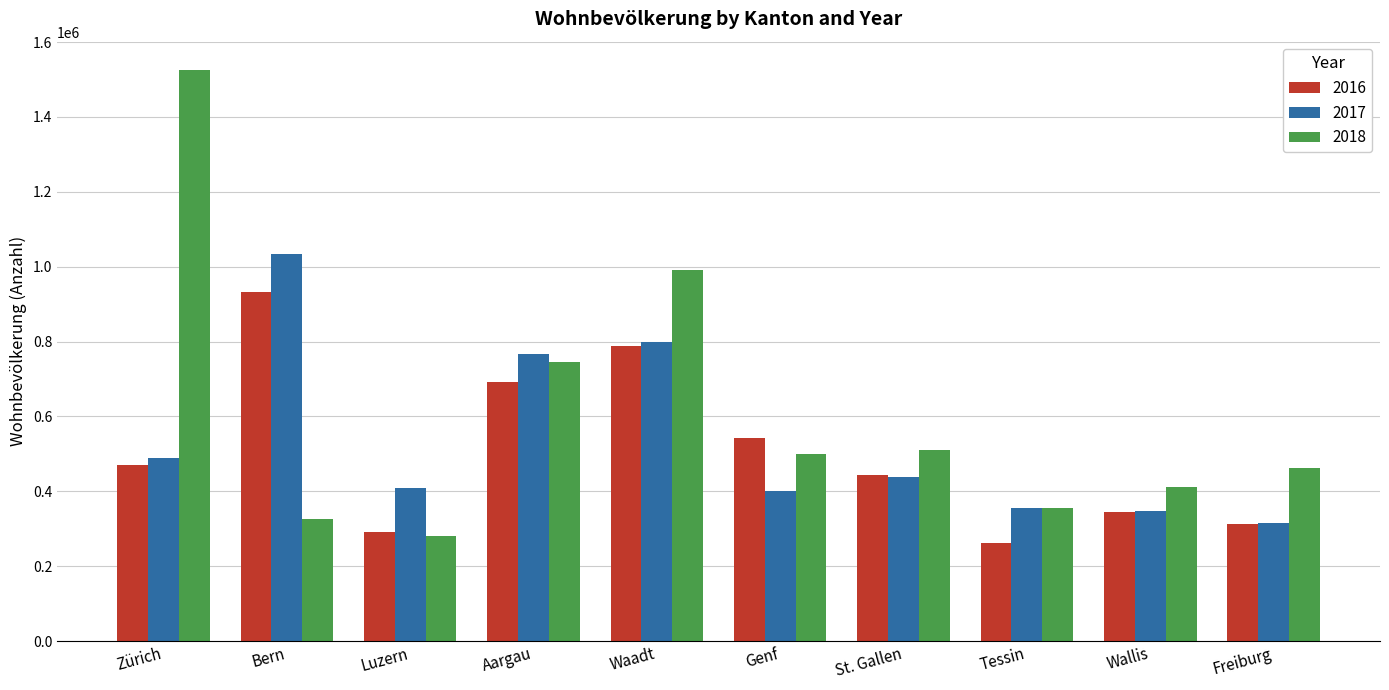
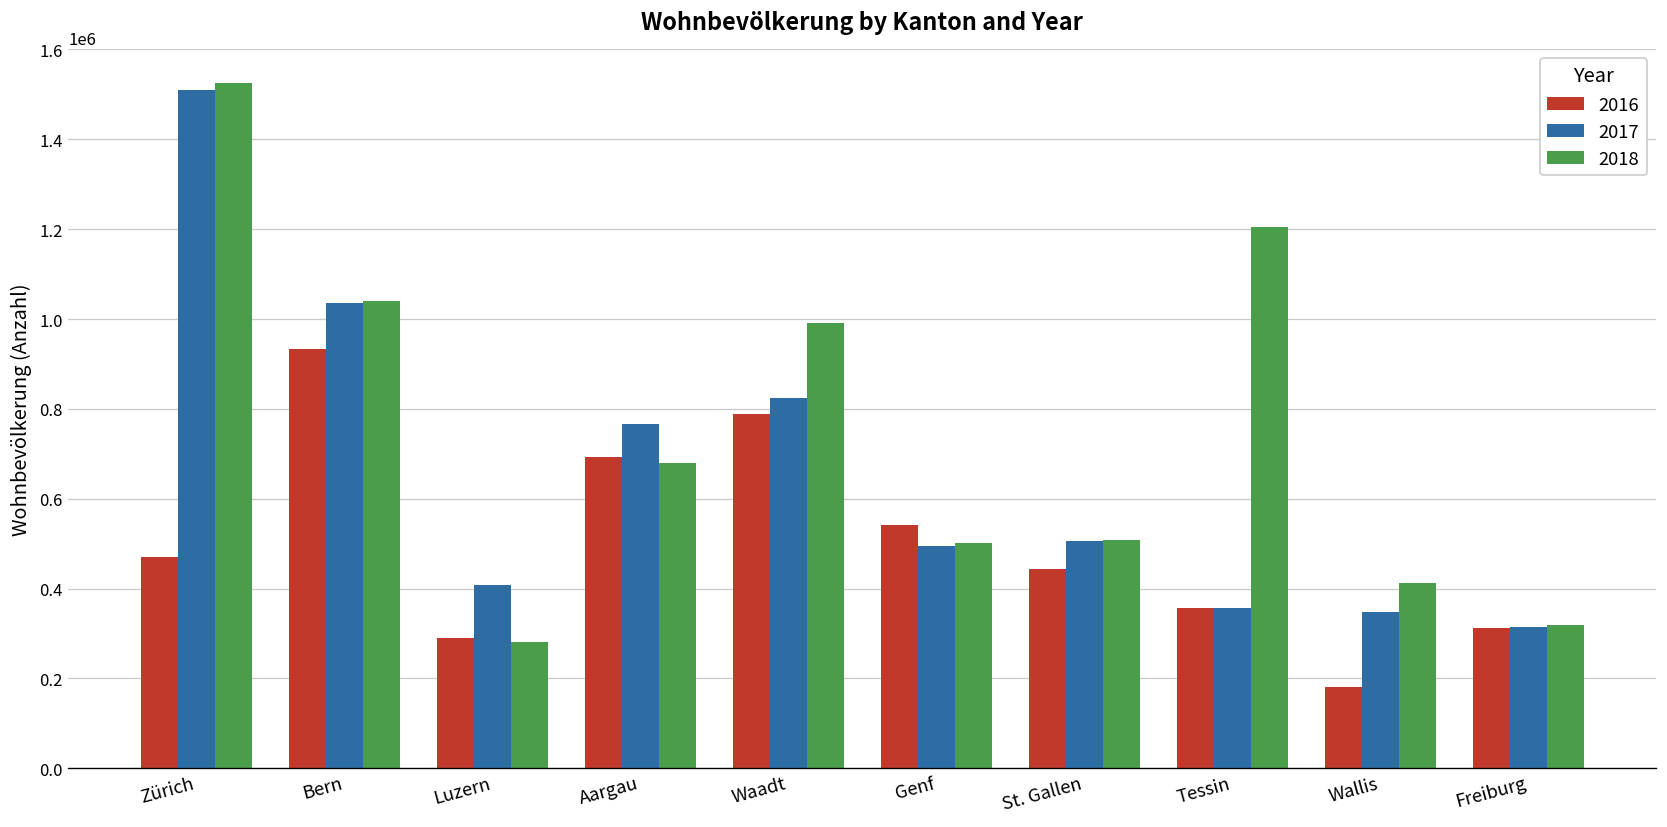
  {
    "2016": {
      "Zürich": 470000,
      "Bern": 930000,
      "Luzern": 290000,
      "Aargau": 690000,
      "Waadt": 790000,
      "Genf": 540000,
      "St. Gallen": 440000,
-     "Tessin": 260000,
-     "Wallis": 350000,
+     "Tessin": 360000,
+     "Wallis": 180000,
      "Freiburg": 310000
    },
    "2017": {
-     "Zürich": 490000,
+     "Zürich": 1510000,
      "Bern": 1030000,
      "Luzern": 410000,
      "Aargau": 770000,
-     "Waadt": 800000,
-     "Genf": 400000,
-     "St. Gallen": 440000,
+     "Waadt": 820000,
+     "Genf": 500000,
+     "St. Gallen": 510000,
      "Tessin": 360000,
      "Wallis": 350000,
      "Freiburg": 320000
    },
    "2018": {
      "Zürich": 1520000,
-     "Bern": 330000,
+     "Bern": 1040000,
      "Luzern": 280000,
-     "Aargau": 750000,
+     "Aargau": 680000,
      "Waadt": 990000,
      "Genf": 500000,
      "St. Gallen": 510000,
-     "Tessin": 360000,
+     "Tessin": 1210000,
      "Wallis": 410000,
-     "Freiburg": 460000
+     "Freiburg": 320000
    }
  }
